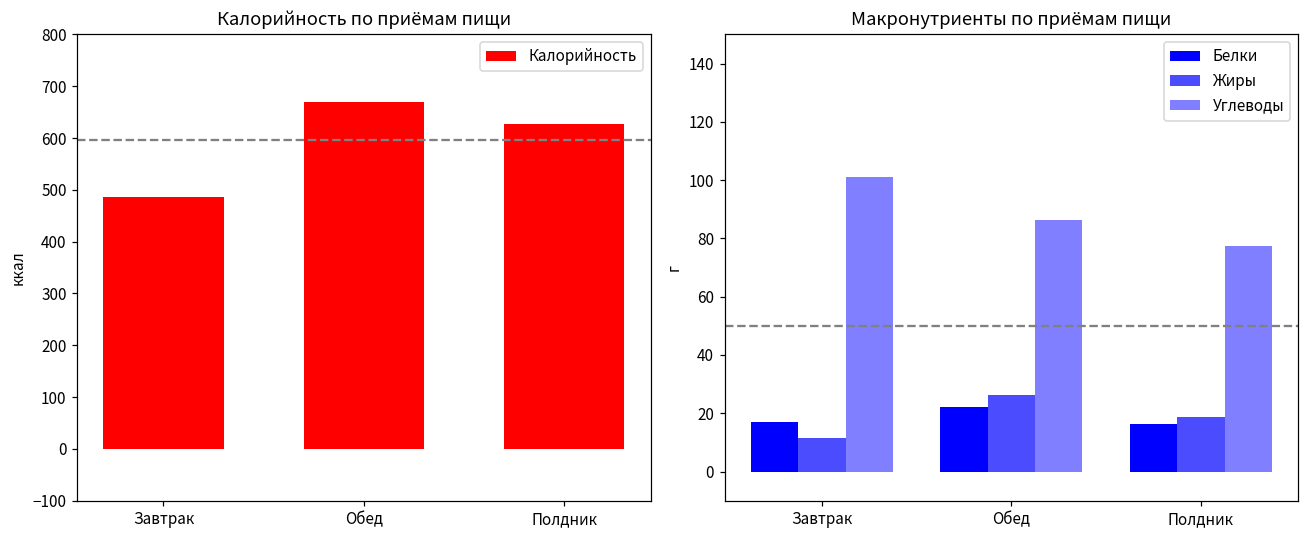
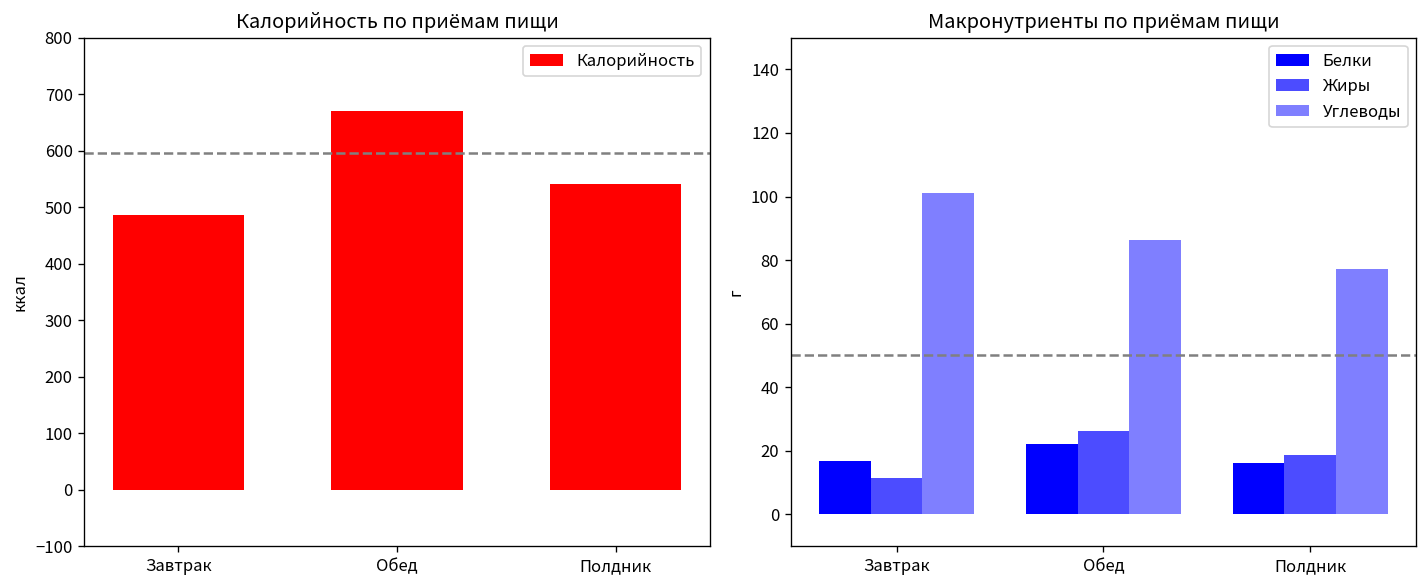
  {
    "Калорийность по приёмам пищи": {
      "Завтрак": 490,
      "Обед": 670,
-     "Полдник": 630
+     "Полдник": 540
    }
  }
